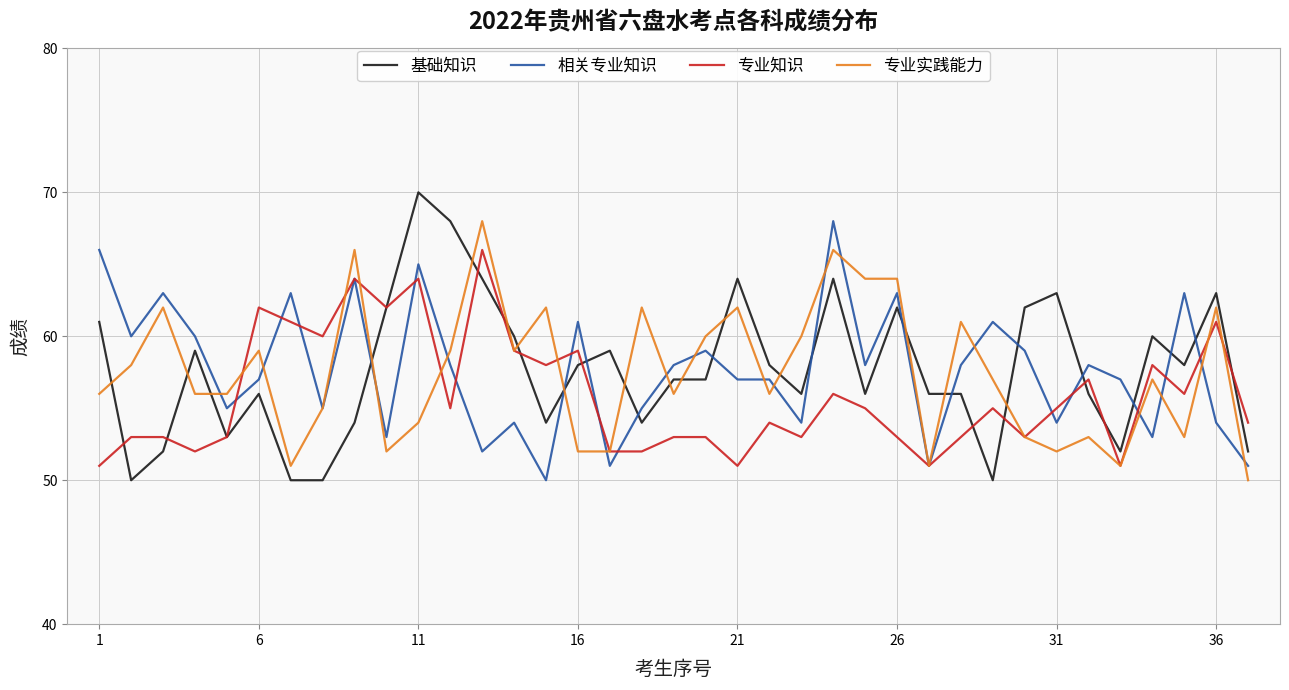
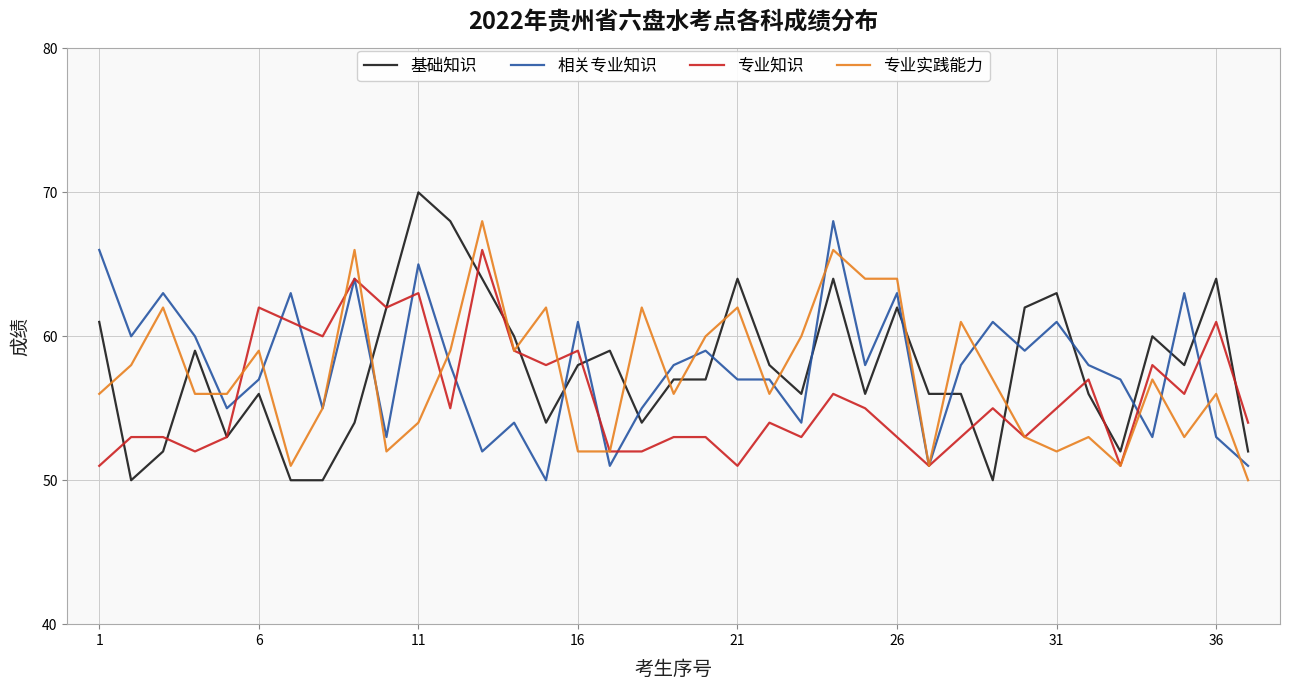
  {
    "基础知识": {
      "1": 61,
      "6": 56,
      "11": 70,
      "16": 58,
      "21": 64,
      "26": 62,
      "31": 63,
-     "36": 63
+     "36": 64
    },
    "相关专业知识": {
      "1": 66,
      "6": 57,
      "11": 65,
      "16": 61,
      "21": 57,
      "26": 63,
-     "31": 54,
-     "36": 54
+     "31": 61,
+     "36": 53
    },
    "专业知识": {
      "1": 51,
      "6": 62,
-     "11": 64,
+     "11": 63,
      "16": 59,
      "21": 51,
      "26": 53,
      "31": 55,
      "36": 61
    },
    "专业实践能力": {
      "1": 56,
      "6": 59,
      "11": 54,
      "16": 52,
      "21": 62,
      "26": 64,
      "31": 52,
-     "36": 62
+     "36": 56
    }
  }
